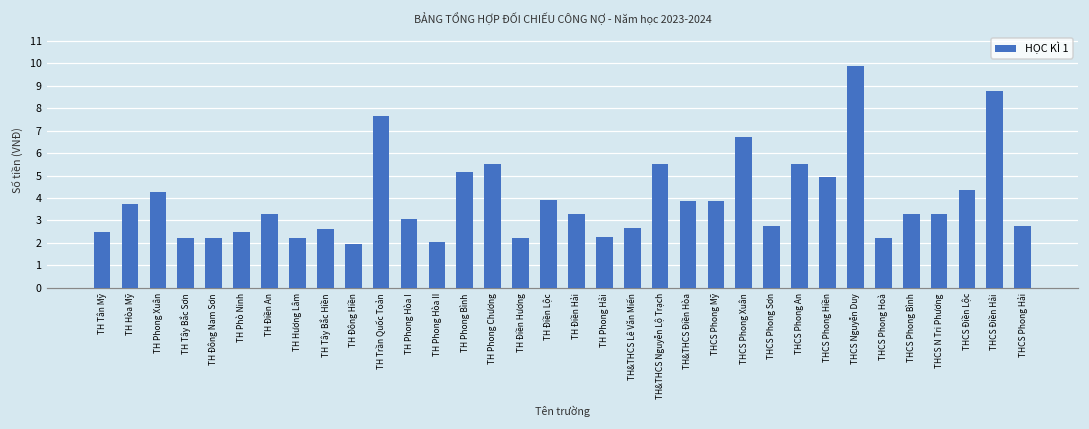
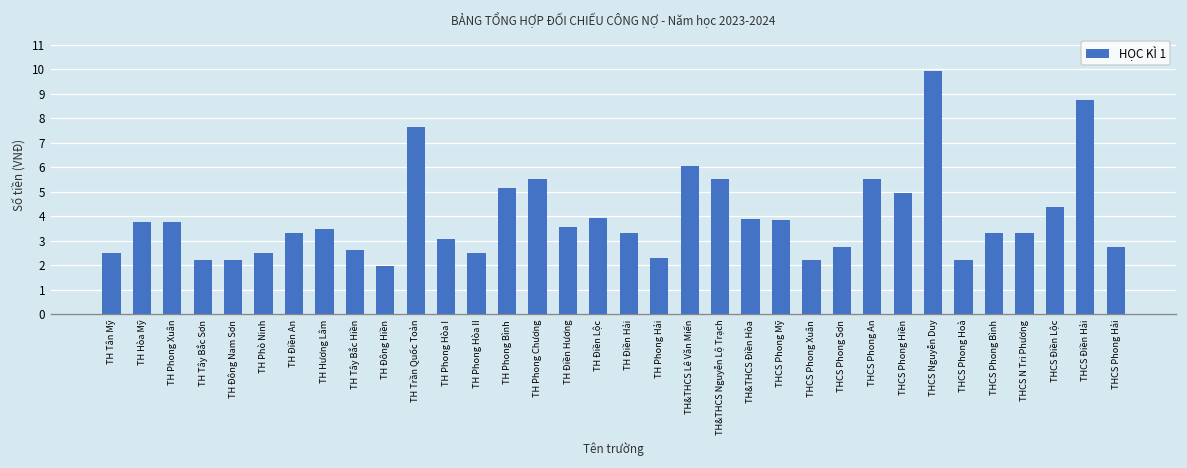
  {
    "TH Tân Mỹ": 2.5,
    "TH Hòa Mỹ": 3.8,
-   "TH Phong Xuân": 4.3,
+   "TH Phong Xuân": 3.8,
    "TH Tây Bắc Sơn": 2.2,
    "TH Đông Nam Sơn": 2.2,
    "TH Phò Ninh": 2.5,
    "TH Điền An": 3.3,
-   "TH Hương Lâm": 2.2,
+   "TH Hương Lâm": 3.5,
    "TH Tây Bắc Hiền": 2.6,
    "TH Đông Hiền": 2.0,
    "TH Trần Quốc Toản": 7.7,
    "TH Phong Hòa I": 3.1,
-   "TH Phong Hòa II": 2.1,
+   "TH Phong Hòa II": 2.5,
    "TH Phong Bình": 5.2,
    "TH Phong Chương": 5.5,
-   "TH Điền Hương": 2.2,
+   "TH Điền Hương": 3.6,
    "TH Điền Lộc": 3.9,
    "TH Điền Hải": 3.3,
    "TH Phong Hải": 2.3,
-   "TH&THCS Lê Văn Miến": 2.7,
+   "TH&THCS Lê Văn Miến": 6.1,
    "TH&THCS Nguyễn Lộ Trạch": 5.5,
    "TH&THCS Điền Hòa": 3.9,
    "THCS Phong Mỹ": 3.9,
-   "THCS Phong Xuân": 6.7,
+   "THCS Phong Xuân": 2.2,
    "THCS Phong Sơn": 2.8,
    "THCS Phong An": 5.5,
    "THCS Phong Hiền": 5.0,
    "THCS Nguyễn Duy": 9.9,
    "THCS Phong Hoà": 2.2,
    "THCS Phong Bình": 3.3,
    "THCS N Tri Phương": 3.3,
    "THCS Điền Lộc": 4.4,
    "THCS Điền Hải": 8.8,
    "THCS Phong Hải": 2.8
  }
